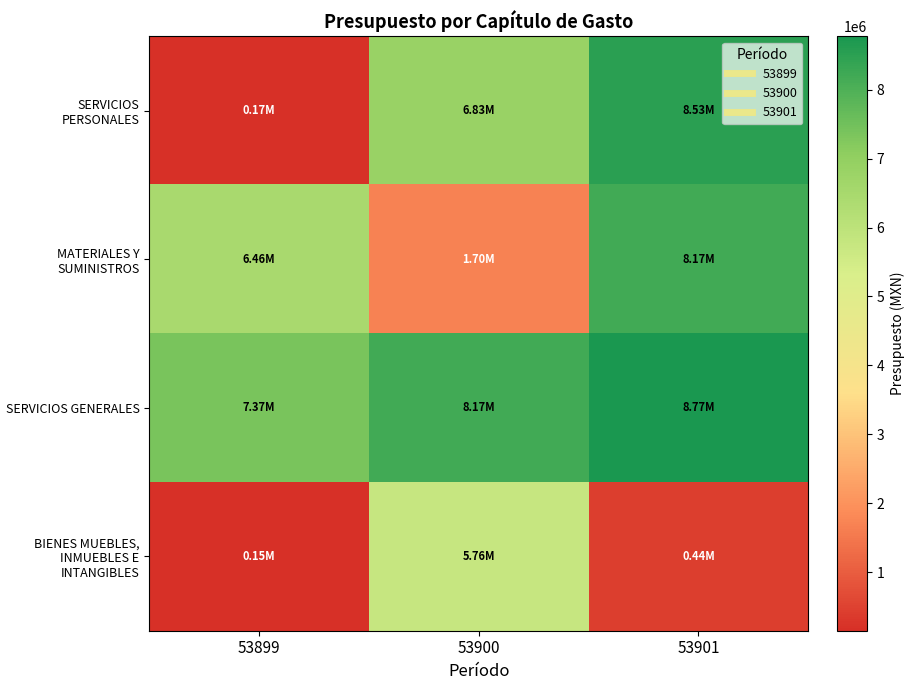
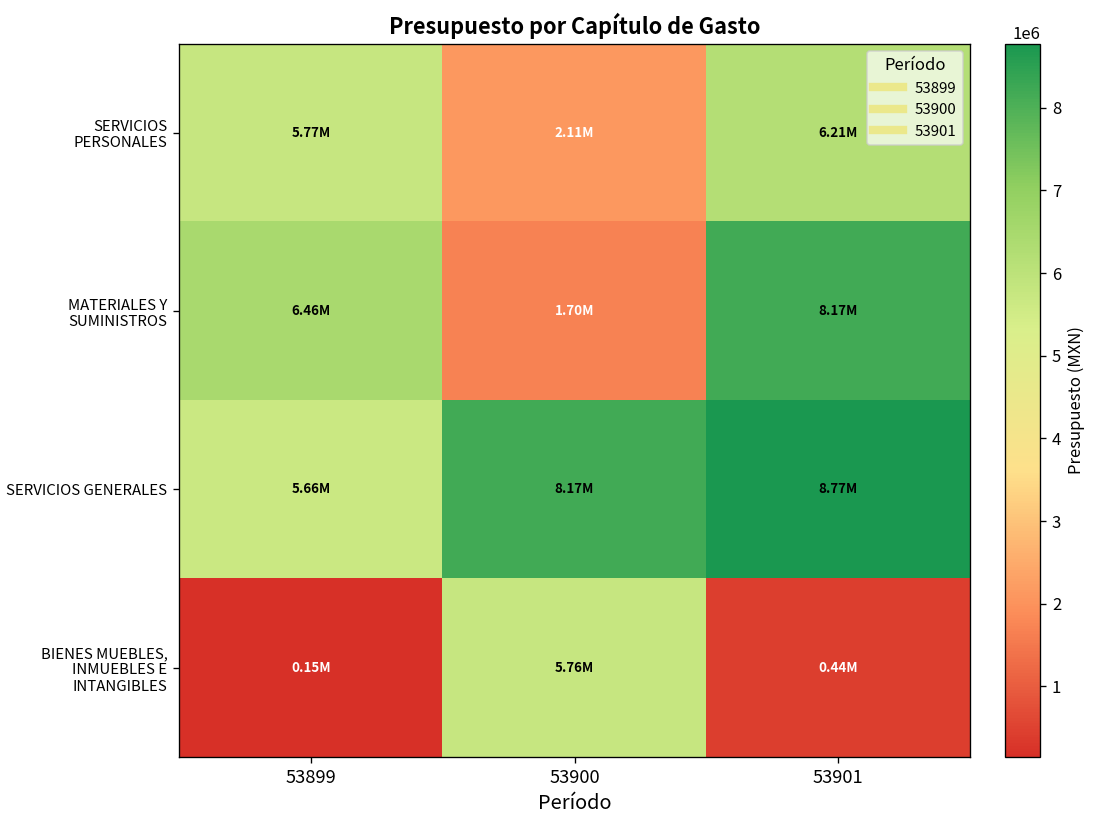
  {
    "SERVICIOS PERSONALES": {
-     "53899": "0.17M",
-     "53900": "6.83M",
-     "53901": "8.53M"
+     "53899": "5.77M",
+     "53900": "2.11M",
+     "53901": "6.21M"
    },
    "MATERIALES Y SUMINISTROS": {
      "53899": "6.46M",
      "53900": "1.70M",
      "53901": "8.17M"
    },
    "SERVICIOS GENERALES": {
-     "53899": "7.37M",
+     "53899": "5.66M",
      "53900": "8.17M",
      "53901": "8.77M"
    },
    "BIENES MUEBLES, INMUEBLES E INTANGIBLES": {
      "53899": "0.15M",
      "53900": "5.76M",
      "53901": "0.44M"
    }
  }
